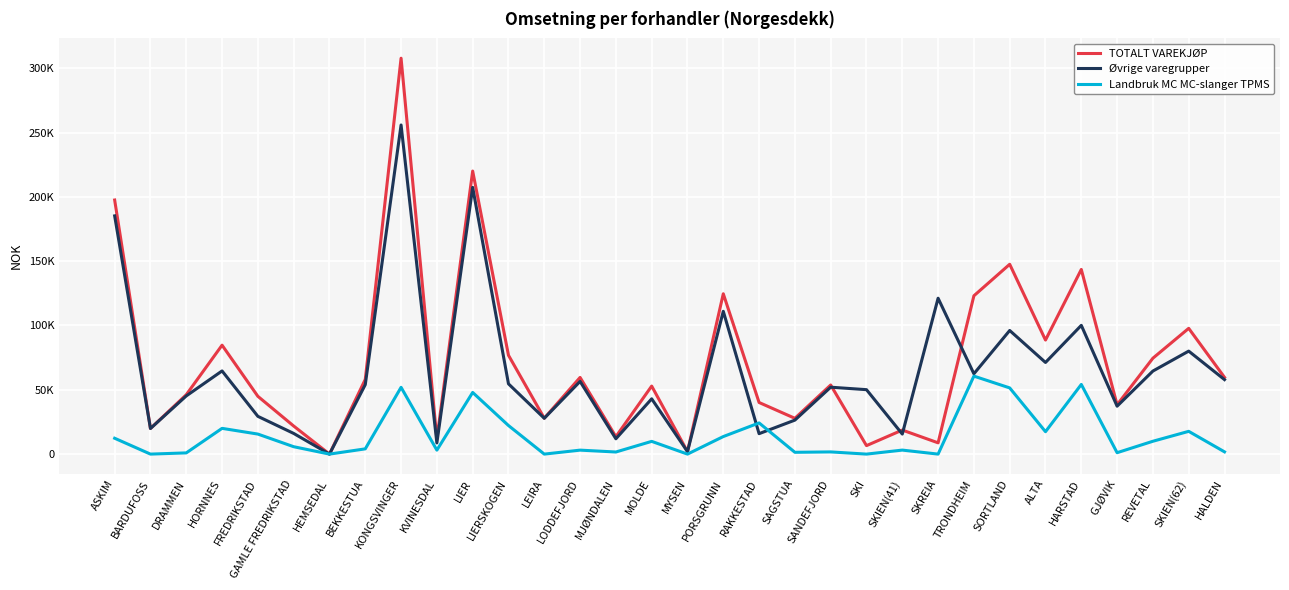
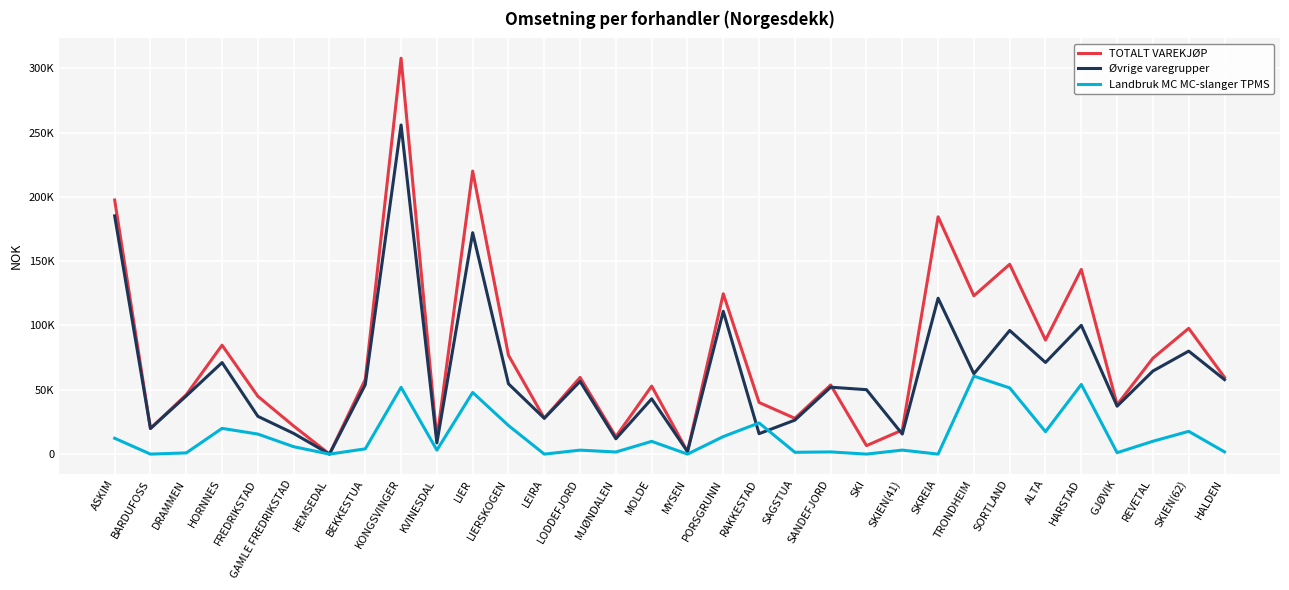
  {
    "TOTALT VAREKJØP": {
      "ASKIM": 198000,
      "HORNNES": 85000,
      "FREDRIKSTAD": 45000,
      "GAMLE FREDRIKSTAD": 22000,
      "BEKKESTUA": 58000,
      "KONGSVINGER": 308000,
      "KVINESDAL": 12000,
      "LIER": 220000,
      "LIERSKOGEN": 77000,
      "LODDEFJORD": 60000,
      "MOLDE": 53000,
      "PORSGRUNN": 125000,
      "RAKKESTAD": 40000,
      "SKI": 7000,
      "SKIEN(41)": 19000,
-     "SKREIA": 9000,
+     "SKREIA": 185000,
      "TRONDHEIM": 123000,
      "SORTLAND": 148000,
      "ALTA": 89000,
      "HARSTAD": 144000,
      "REVETAL": 75000,
      "SKIEN(62)": 98000
    },
    "Øvrige varegrupper": {
      "ASKIM": 185000,
-     "HORNNES": 65000,
+     "HORNNES": 71000,
      "FREDRIKSTAD": 29000,
      "GAMLE FREDRIKSTAD": 16000,
      "BEKKESTUA": 54000,
      "KONGSVINGER": 256000,
      "KVINESDAL": 9000,
-     "LIER": 207000,
+     "LIER": 172000,
      "LIERSKOGEN": 55000,
      "LODDEFJORD": 57000,
      "MOLDE": 43000,
      "PORSGRUNN": 111000,
      "RAKKESTAD": 16000,
      "SKI": 50000,
      "SKIEN(41)": 16000,
      "SKREIA": 121000,
      "SORTLAND": 96000,
      "ALTA": 71000,
      "HARSTAD": 100000,
      "REVETAL": 65000,
      "SKIEN(62)": 80000
    },
    "Landbruk MC MC-slanger TPMS": {
      "ASKIM": 12000,
      "BARDUFOSS": 0,
      "DRAMMEN": 1000,
      "HORNNES": 20000,
      "FREDRIKSTAD": 16000,
      "GAMLE FREDRIKSTAD": 6000,
      "BEKKESTUA": 4000,
      "KONGSVINGER": 52000,
      "KVINESDAL": 3000,
      "LIER": 48000,
      "LIERSKOGEN": 22000,
      "LEIRA": 0,
      "LODDEFJORD": 3000,
      "MJØNDALEN": 2000,
      "MOLDE": 10000,
      "PORSGRUNN": 14000,
      "RAKKESTAD": 24000,
      "SAGSTUA": 1000,
      "SANDEFJORD": 2000,
      "SKI": 0,
      "SKIEN(41)": 3000,
      "SKREIA": 0,
      "SORTLAND": 51000,
      "ALTA": 17000,
      "HARSTAD": 54000,
      "GJØVIK": 1000,
      "REVETAL": 10000,
      "SKIEN(62)": 18000,
      "HALDEN": 2000
    }
  }
